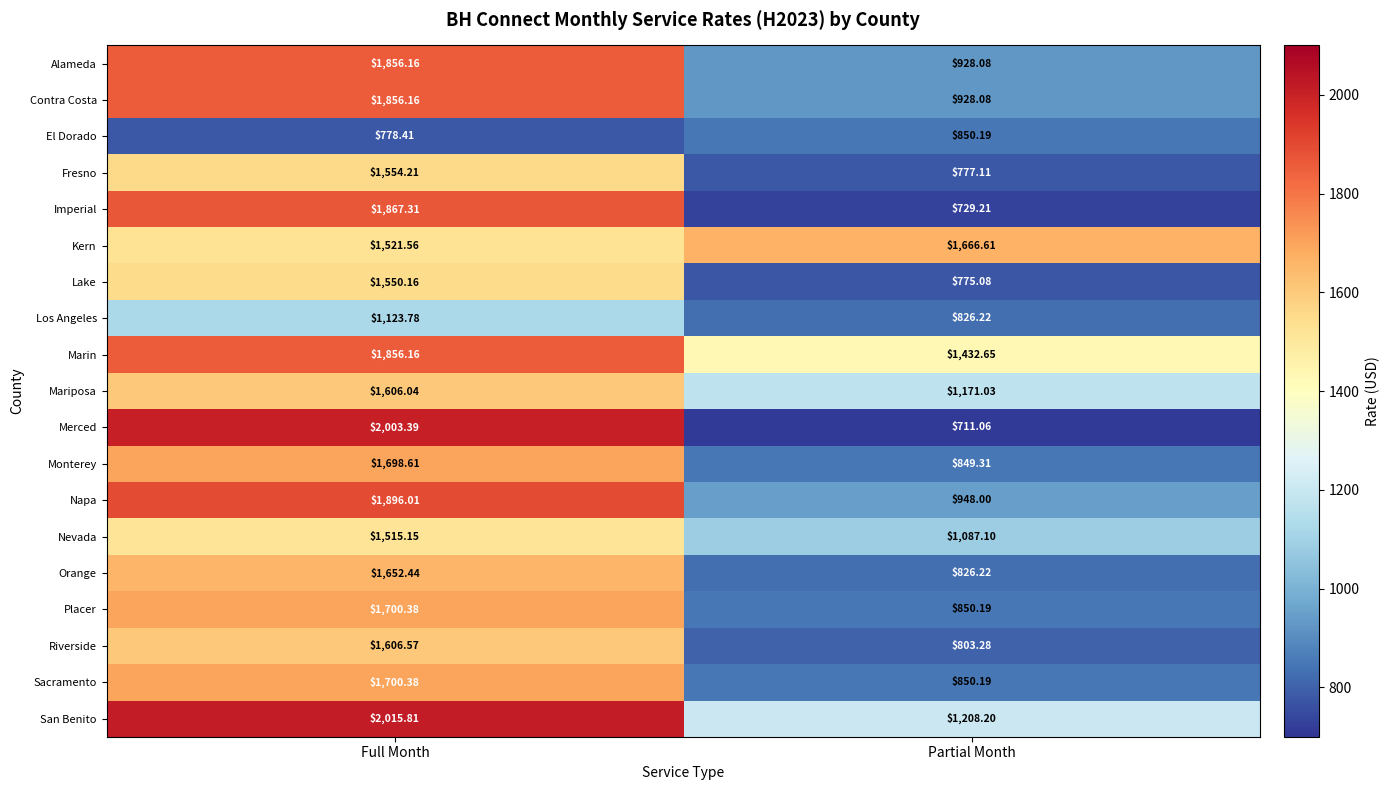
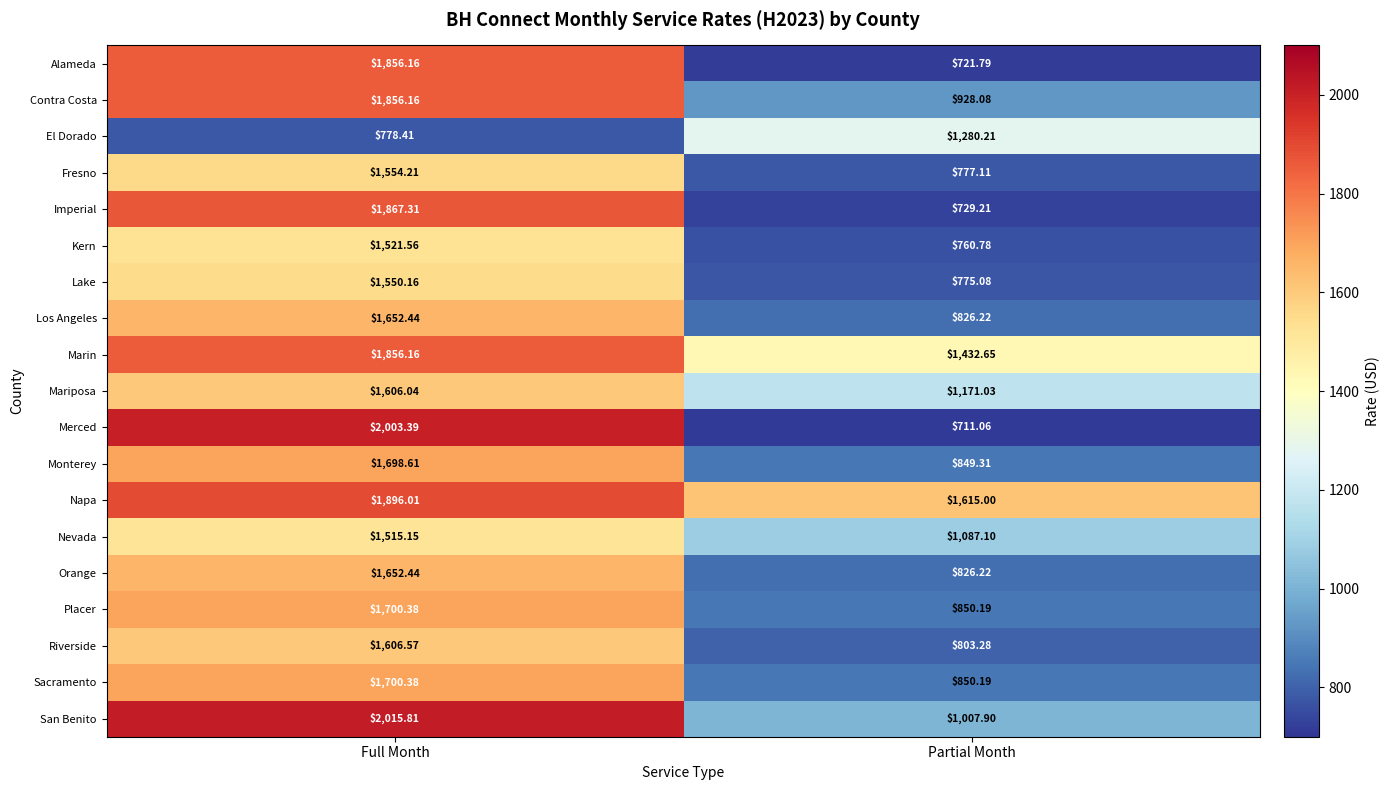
  {
    "Alameda": {
      "Full Month": "$1,856.16",
-     "Partial Month": "$928.08"
+     "Partial Month": "$721.79"
    },
    "Contra Costa": {
      "Full Month": "$1,856.16",
      "Partial Month": "$928.08"
    },
    "El Dorado": {
      "Full Month": "$778.41",
-     "Partial Month": "$850.19"
+     "Partial Month": "$1,280.21"
    },
    "Fresno": {
      "Full Month": "$1,554.21",
      "Partial Month": "$777.11"
    },
    "Imperial": {
      "Full Month": "$1,867.31",
      "Partial Month": "$729.21"
    },
    "Kern": {
      "Full Month": "$1,521.56",
-     "Partial Month": "$1,666.61"
+     "Partial Month": "$760.78"
    },
    "Lake": {
      "Full Month": "$1,550.16",
      "Partial Month": "$775.08"
    },
    "Los Angeles": {
-     "Full Month": "$1,123.78",
+     "Full Month": "$1,652.44",
      "Partial Month": "$826.22"
    },
    "Marin": {
      "Full Month": "$1,856.16",
      "Partial Month": "$1,432.65"
    },
    "Mariposa": {
      "Full Month": "$1,606.04",
      "Partial Month": "$1,171.03"
    },
    "Merced": {
      "Full Month": "$2,003.39",
      "Partial Month": "$711.06"
    },
    "Monterey": {
      "Full Month": "$1,698.61",
      "Partial Month": "$849.31"
    },
    "Napa": {
      "Full Month": "$1,896.01",
-     "Partial Month": "$948.00"
+     "Partial Month": "$1,615.00"
    },
    "Nevada": {
      "Full Month": "$1,515.15",
      "Partial Month": "$1,087.10"
    },
    "Orange": {
      "Full Month": "$1,652.44",
      "Partial Month": "$826.22"
    },
    "Placer": {
      "Full Month": "$1,700.38",
      "Partial Month": "$850.19"
    },
    "Riverside": {
      "Full Month": "$1,606.57",
      "Partial Month": "$803.28"
    },
    "Sacramento": {
      "Full Month": "$1,700.38",
      "Partial Month": "$850.19"
    },
    "San Benito": {
      "Full Month": "$2,015.81",
-     "Partial Month": "$1,208.20"
+     "Partial Month": "$1,007.90"
    }
  }
